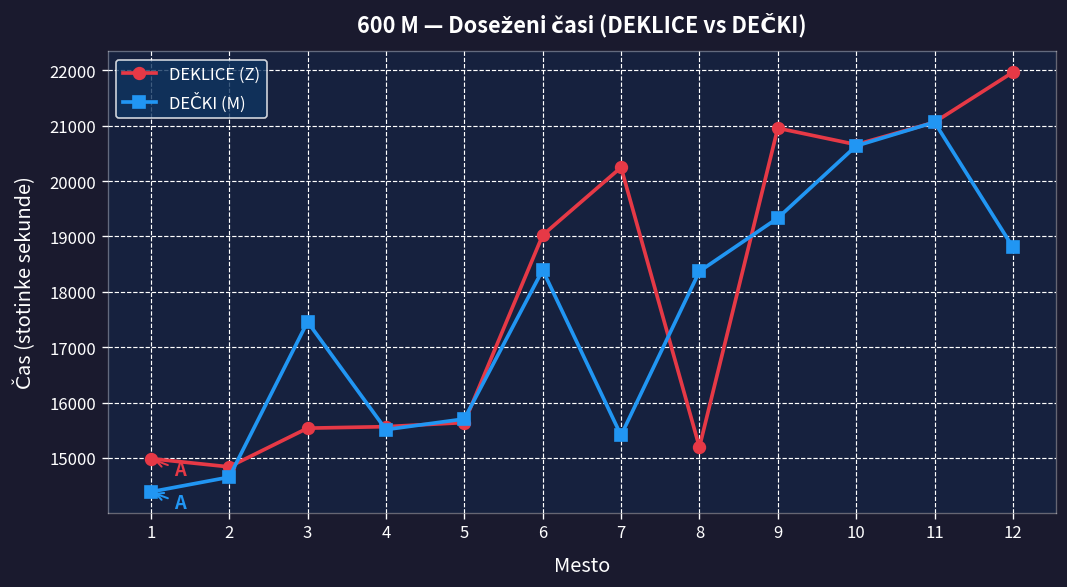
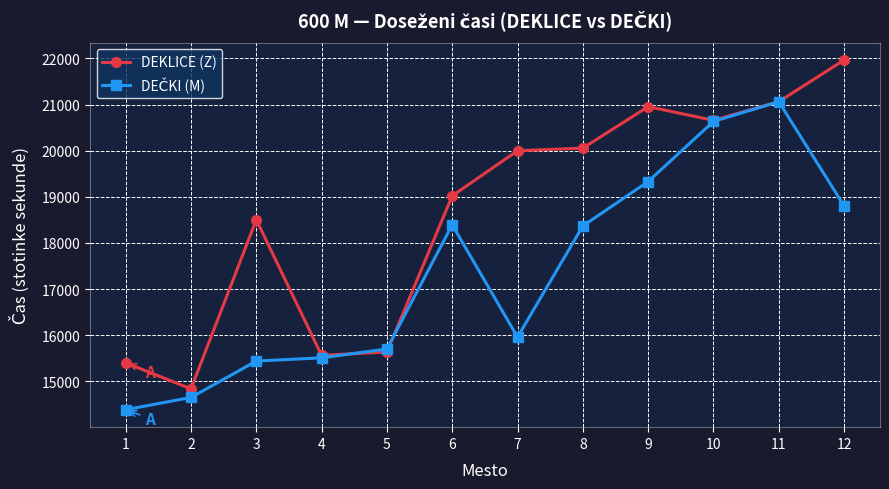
  {
    "DEKLICE (Z)": {
-     "1": 15000,
+     "1": 15400,
      "2": 14800,
-     "3": 15500,
+     "3": 18500,
      "5": 15600,
      "6": 19000,
-     "7": 20200,
-     "8": 15200,
+     "7": 20000,
+     "8": 20100,
      "9": 21000,
      "12": 22000
    },
    "DEČKI (M)": {
      "1": 14400,
      "2": 14700,
-     "3": 17500,
+     "3": 15400,
      "5": 15700,
      "6": 18400,
-     "7": 15400,
+     "7": 16000,
      "8": 18400,
      "9": 19300,
      "12": 18800
    }
  }
